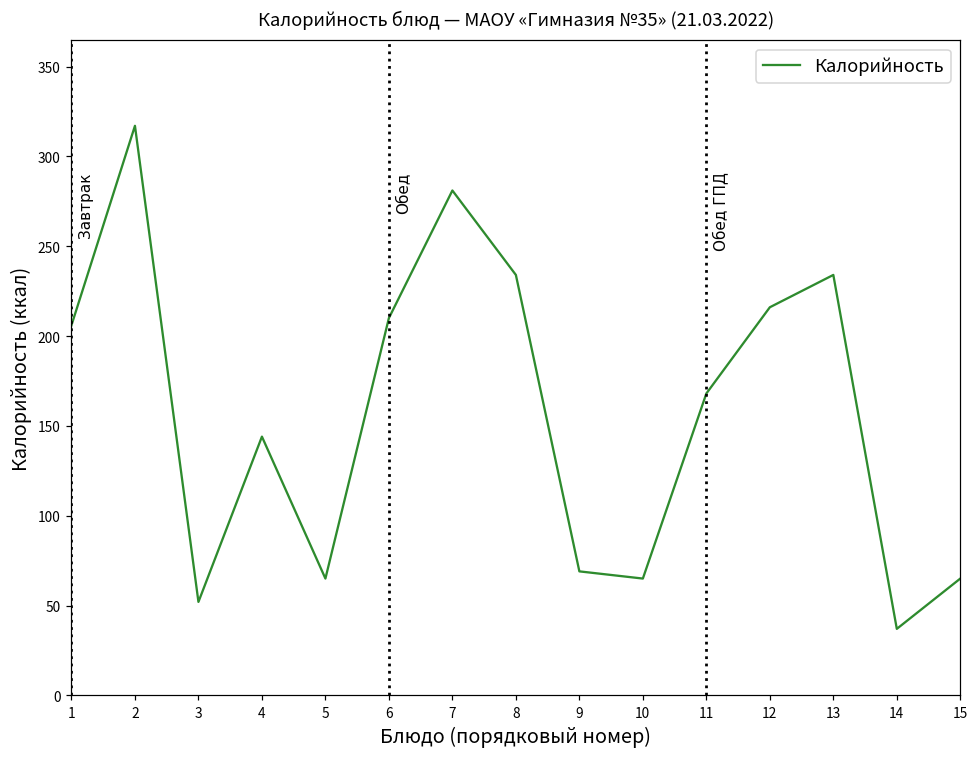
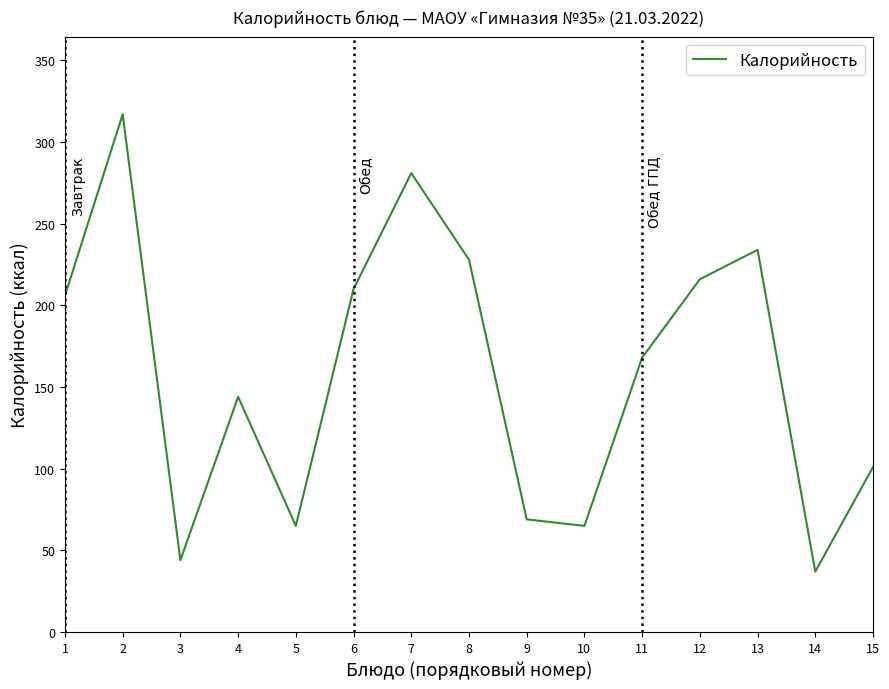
  {
    "1": 206,
    "2": 317,
-   "3": 52,
+   "3": 44,
    "4": 144,
    "5": 65,
    "6": 210,
    "7": 281,
-   "8": 234,
+   "8": 228,
    "9": 69,
    "10": 65,
    "11": 168,
    "12": 216,
    "13": 234,
    "14": 37,
-   "15": 65
+   "15": 101
  }
